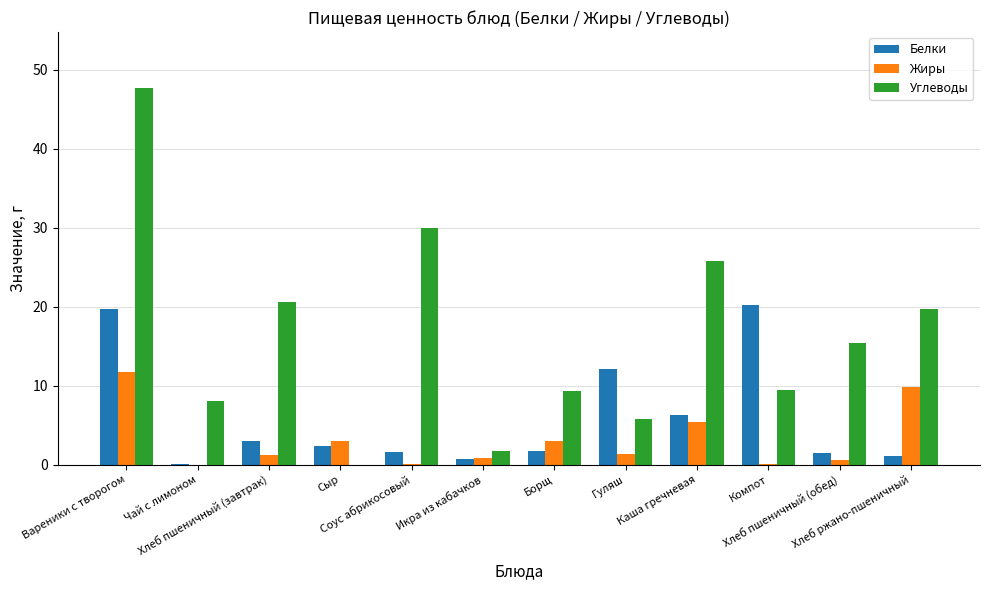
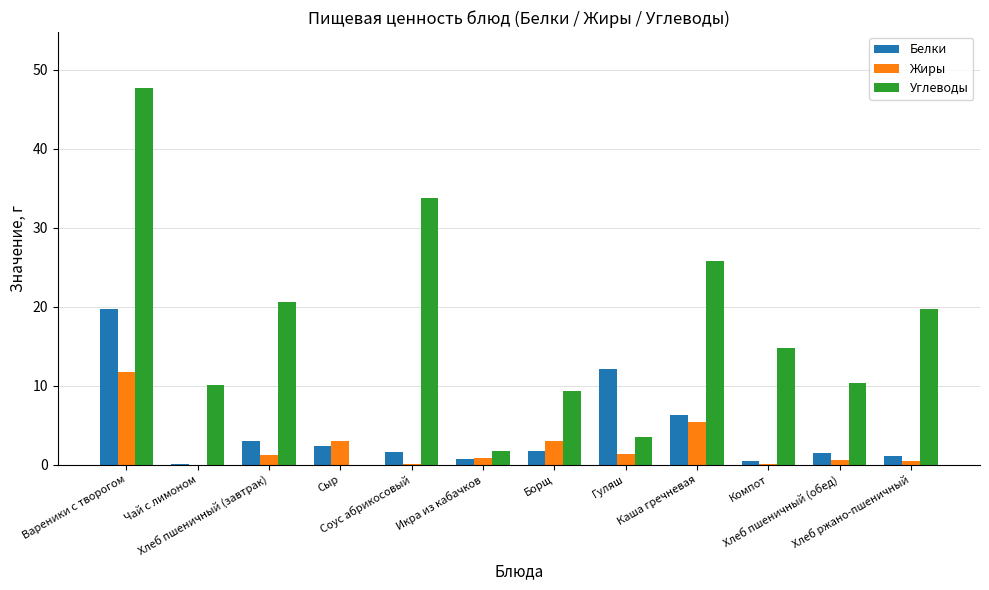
  {
    "Белки": {
      "Вареники с творогом": 20,
      "Хлеб пшеничный (завтрак)": 3,
      "Сыр": 2,
      "Соус абрикосовый": 2,
      "Икра из кабачков": 1,
      "Борщ": 2,
      "Гуляш": 12,
      "Каша гречневая": 6,
-     "Компот": 20,
+     "Компот": 0,
      "Хлеб пшеничный (обед)": 2,
      "Хлеб ржано-пшеничный": 1
    },
    "Жиры": {
      "Вареники с творогом": 12,
      "Чай с лимоном": 0,
      "Хлеб пшеничный (завтрак)": 1,
      "Сыр": 3,
      "Икра из кабачков": 1,
      "Борщ": 3,
      "Гуляш": 1,
      "Каша гречневая": 5,
      "Хлеб пшеничный (обед)": 1,
-     "Хлеб ржано-пшеничный": 10
+     "Хлеб ржано-пшеничный": 0
    },
    "Углеводы": {
      "Вареники с творогом": 48,
-     "Чай с лимоном": 8,
+     "Чай с лимоном": 10,
      "Хлеб пшеничный (завтрак)": 21,
      "Сыр": 0,
-     "Соус абрикосовый": 30,
+     "Соус абрикосовый": 34,
      "Икра из кабачков": 2,
      "Борщ": 9,
-     "Гуляш": 6,
+     "Гуляш": 3,
      "Каша гречневая": 26,
-     "Компот": 9,
-     "Хлеб пшеничный (обед)": 15,
+     "Компот": 15,
+     "Хлеб пшеничный (обед)": 10,
      "Хлеб ржано-пшеничный": 20
    }
  }
